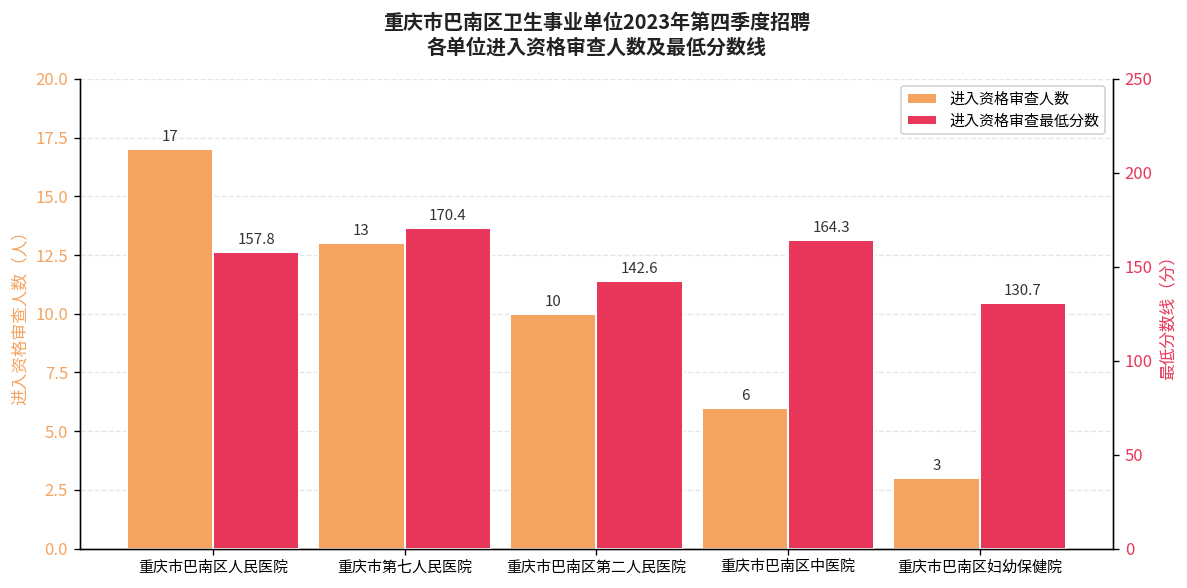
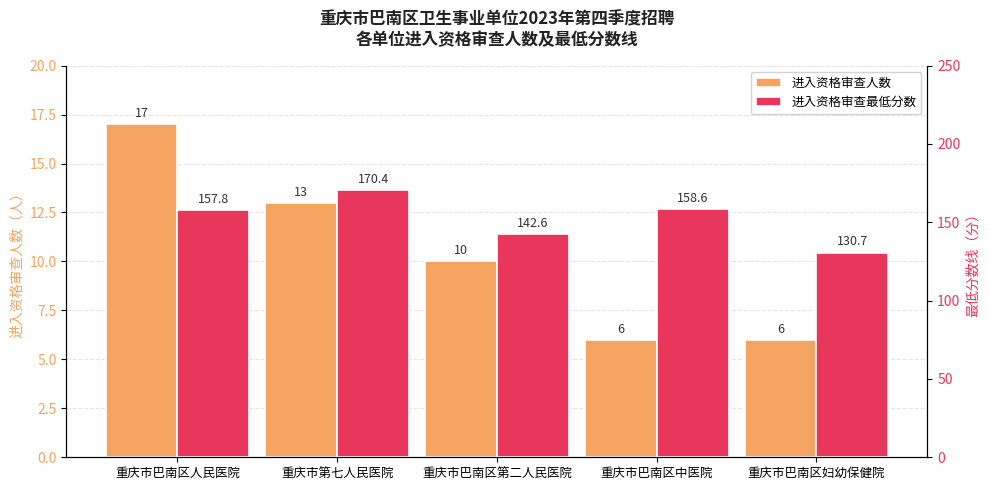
  {
    "进入资格审查人数": {
      "重庆市巴南区人民医院": 17,
      "重庆市第七人民医院": 13,
      "重庆市巴南区第二人民医院": 10,
      "重庆市巴南区中医院": 6,
-     "重庆市巴南区妇幼保健院": 3
+     "重庆市巴南区妇幼保健院": 6
    },
    "进入资格审查最低分数": {
      "重庆市巴南区人民医院": 157.8,
      "重庆市第七人民医院": 170.4,
      "重庆市巴南区第二人民医院": 142.6,
-     "重庆市巴南区中医院": 164.3,
+     "重庆市巴南区中医院": 158.6,
      "重庆市巴南区妇幼保健院": 130.7
    }
  }
